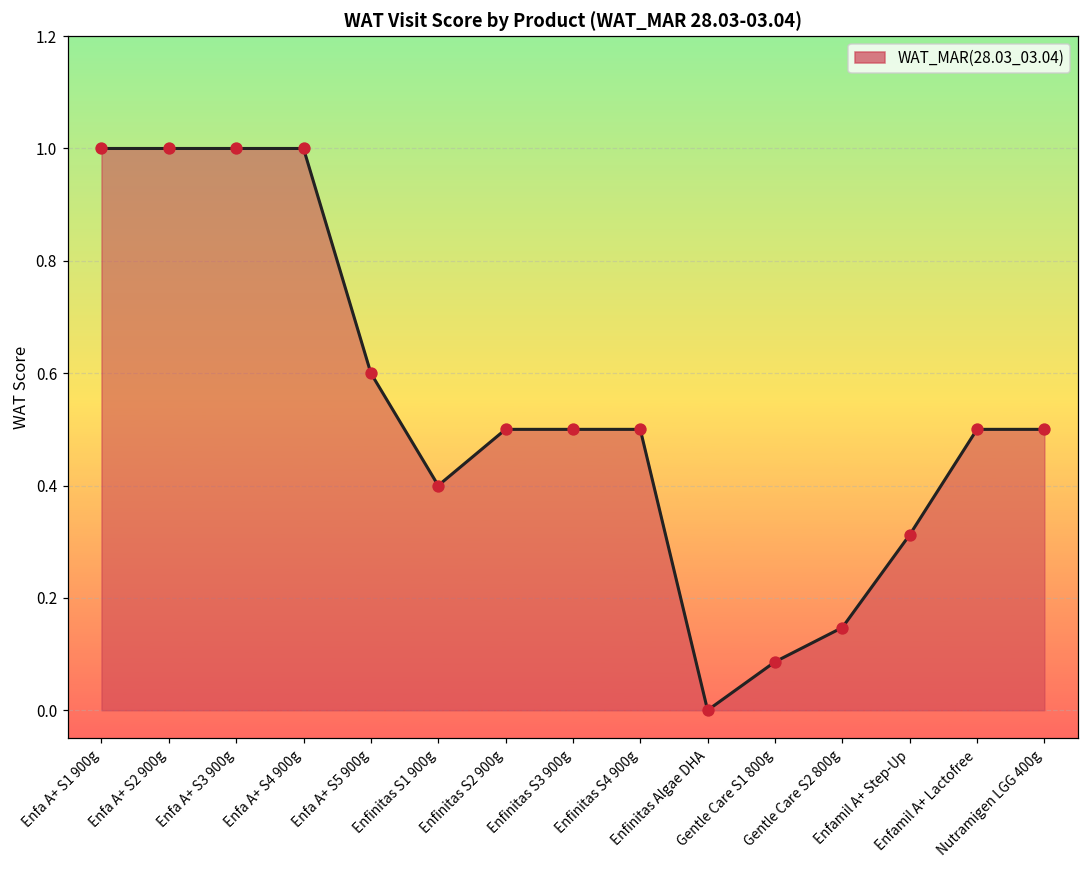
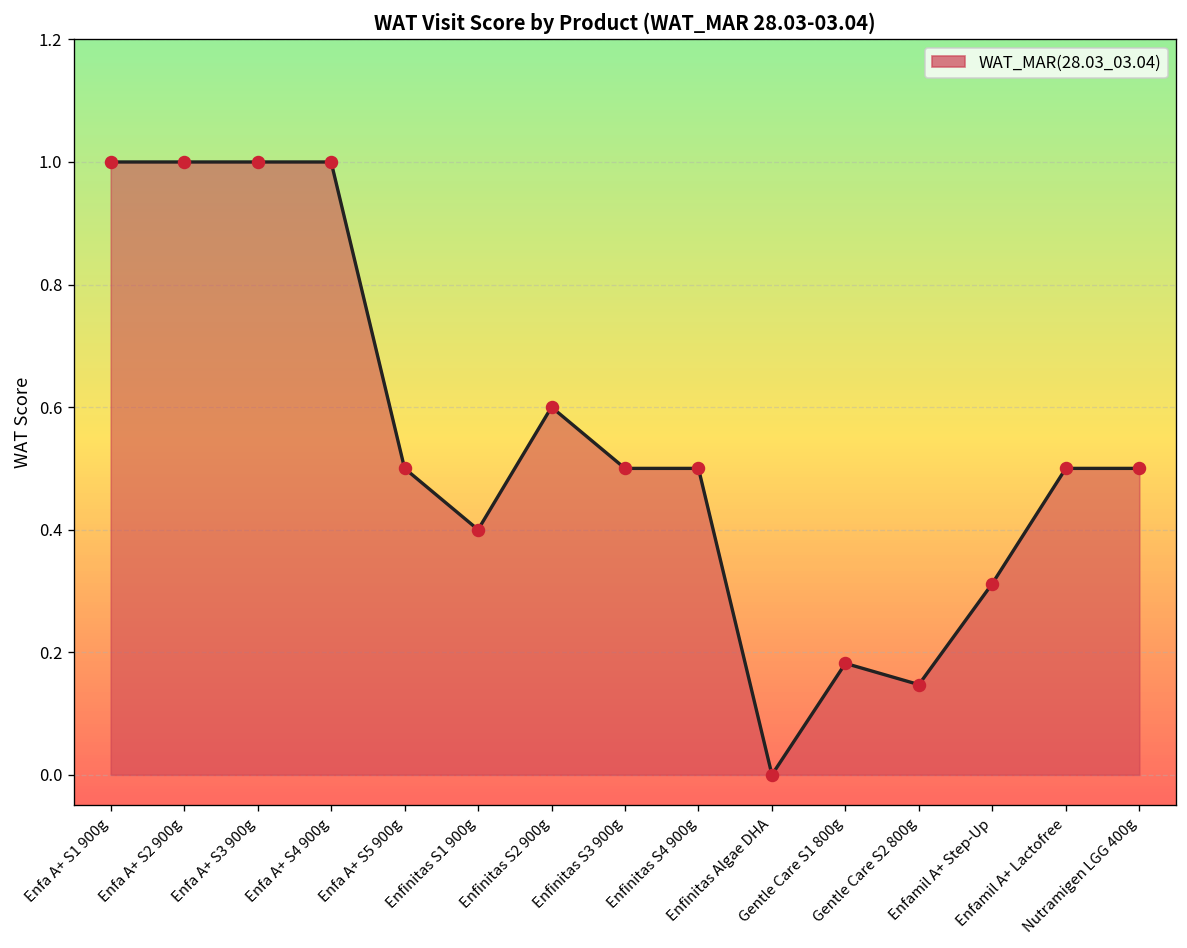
  {
    "Enfa A+ S1 900g": 1.00,
    "Enfa A+ S2 900g": 1.00,
    "Enfa A+ S3 900g": 1.00,
    "Enfa A+ S4 900g": 1.00,
-   "Enfa A+ S5 900g": 0.6,
+   "Enfa A+ S5 900g": 0.5,
    "Enfinitas S1 900g": 0.40,
-   "Enfinitas S2 900g": 0.5,
+   "Enfinitas S2 900g": 0.6,
    "Enfinitas S3 900g": 0.50,
    "Enfinitas S4 900g": 0.50,
    "Enfinitas Algae DHA": 0.00,
-   "Gentle Care S1 800g": 0.09,
+   "Gentle Care S1 800g": 0.18,
    "Gentle Care S2 800g": 0.15,
    "Enfamil A+ Step-Up": 0.31,
    "Enfamil A+ Lactofree": 0.50,
    "Nutramigen LGG 400g": 0.50
  }
